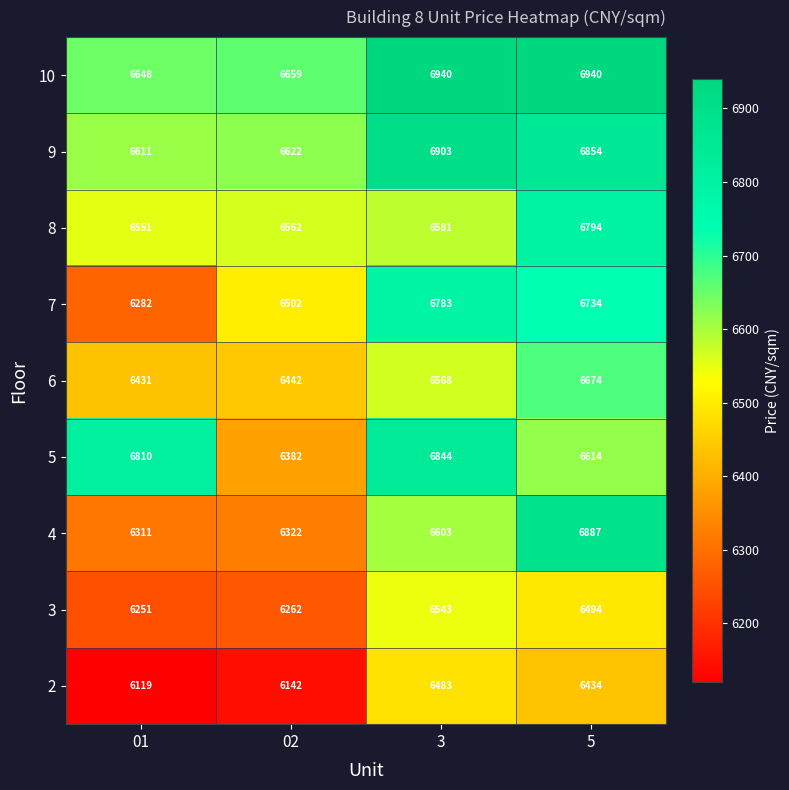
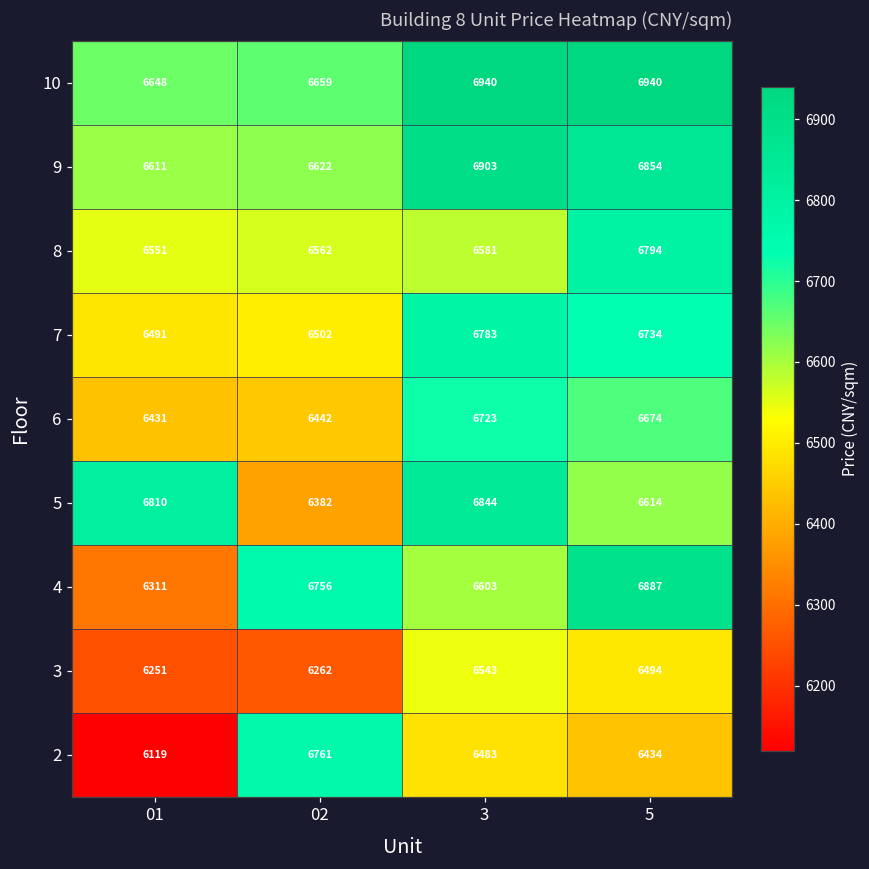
  {
    "10": {
      "01": 6648,
      "02": 6659,
      "3": 6940,
      "5": 6940
    },
    "9": {
      "01": 6611,
      "02": 6622,
      "3": 6903,
      "5": 6854
    },
    "8": {
      "01": 6551,
      "02": 6562,
      "3": 6581,
      "5": 6794
    },
    "7": {
-     "01": 6282,
+     "01": 6491,
      "02": 6502,
      "3": 6783,
      "5": 6734
    },
    "6": {
      "01": 6431,
      "02": 6442,
-     "3": 6568,
+     "3": 6723,
      "5": 6674
    },
    "5": {
      "01": 6810,
      "02": 6382,
      "3": 6844,
      "5": 6614
    },
    "4": {
      "01": 6311,
-     "02": 6322,
+     "02": 6756,
      "3": 6603,
      "5": 6887
    },
    "3": {
      "01": 6251,
      "02": 6262,
      "3": 6543,
      "5": 6494
    },
    "2": {
      "01": 6119,
-     "02": 6142,
+     "02": 6761,
      "3": 6483,
      "5": 6434
    }
  }
